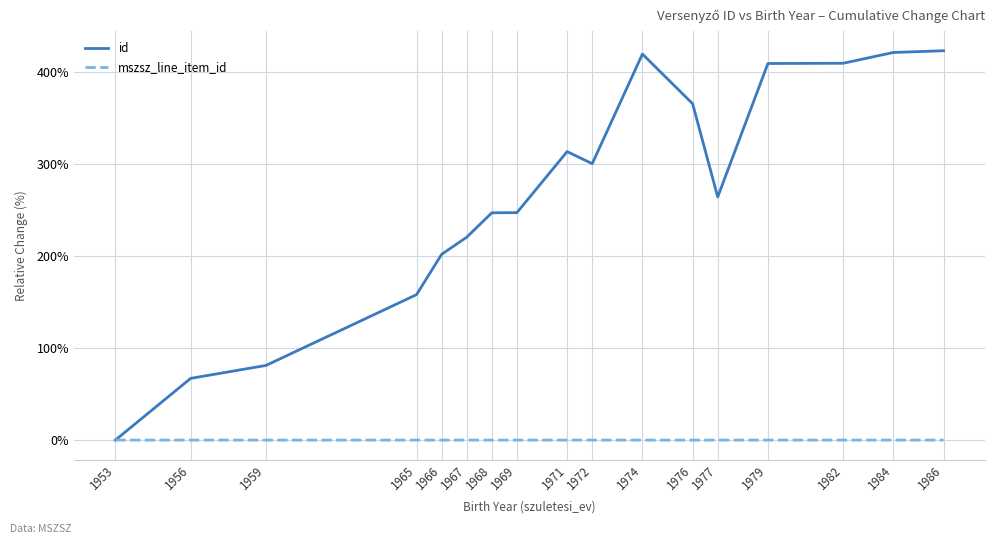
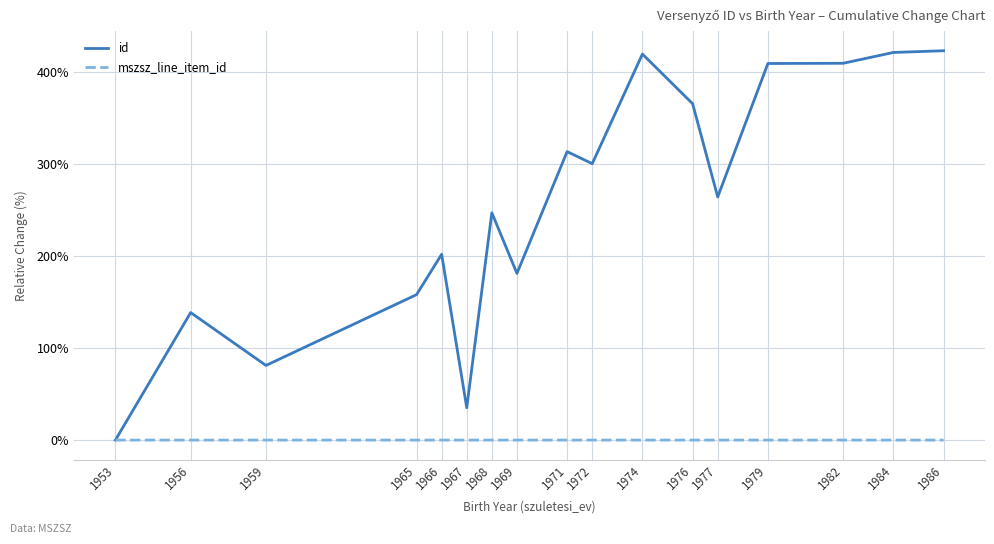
  {
    "id": {
-     "1956": "70%",
+     "1956": "140%",
      "1959": "80%",
      "1965": "160%",
      "1966": "200%",
-     "1967": "220%",
+     "1967": "40%",
      "1968": "250%",
-     "1969": "250%",
+     "1969": "180%",
      "1971": "310%",
      "1972": "300%",
      "1974": "420%",
      "1976": "370%",
      "1977": "260%",
      "1979": "410%",
      "1982": "410%",
      "1984": "420%",
      "1986": "420%"
    },
    "mszsz_line_item_id": {
      "1956": "0%",
      "1959": "0%",
      "1965": "0%",
      "1966": "0%",
      "1967": "0%",
      "1968": "0%",
      "1969": "0%",
      "1971": "0%",
      "1972": "0%",
      "1974": "0%",
      "1976": "0%",
      "1977": "0%",
      "1979": "0%",
      "1982": "0%",
      "1984": "0%",
      "1986": "0%"
    }
  }
